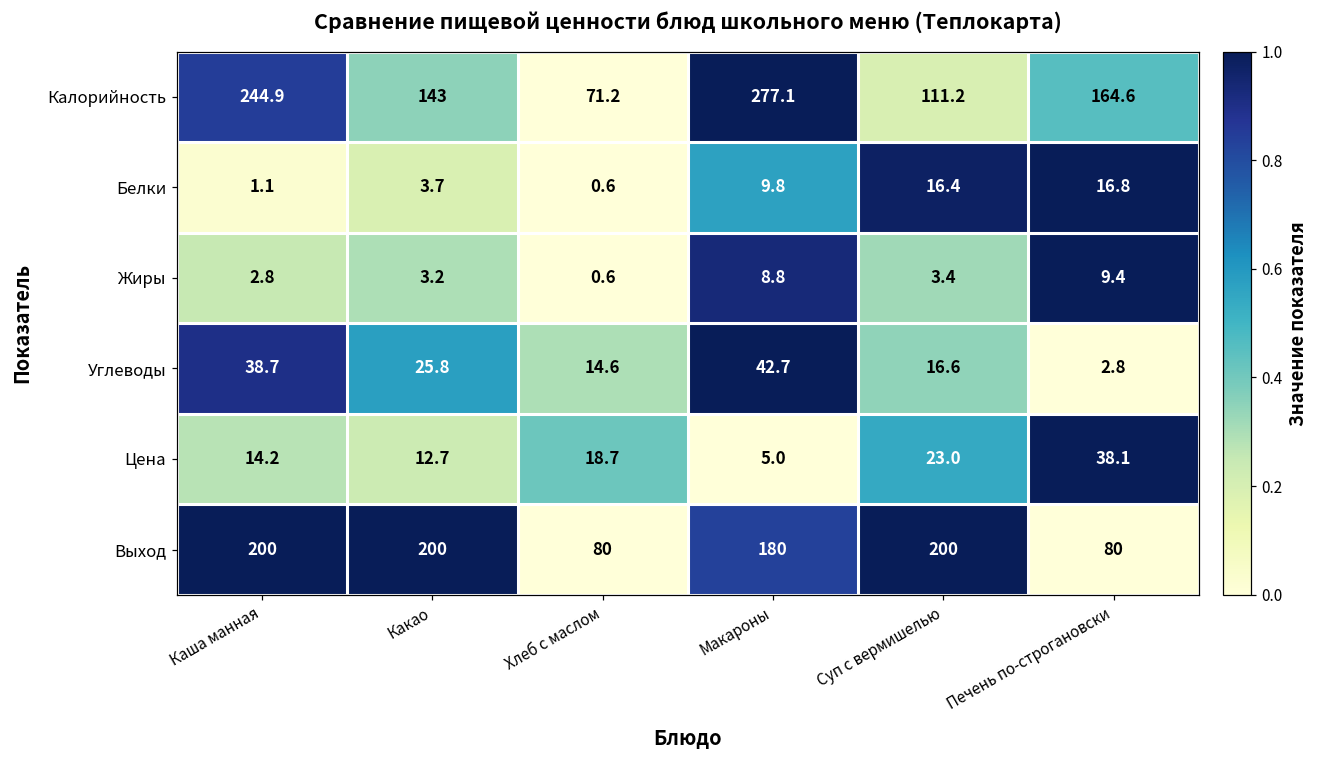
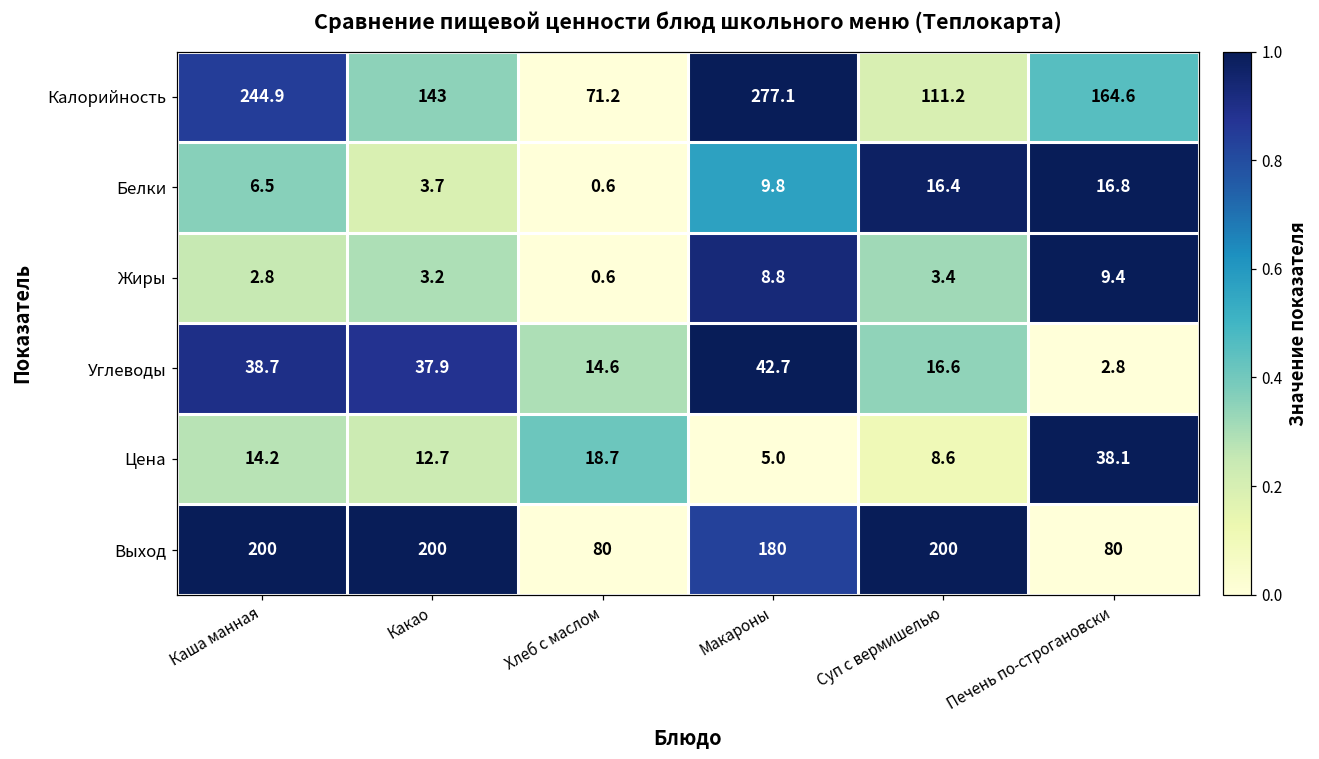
  {
    "Калорийность": {
      "Каша манная": 244.9,
      "Какао": 143,
      "Хлеб с маслом": 71.2,
      "Макароны": 277.1,
      "Суп с вермишелью": 111.2,
      "Печень по-строгановски": 164.6
    },
    "Белки": {
-     "Каша манная": 1.1,
+     "Каша манная": 6.5,
      "Какао": 3.7,
      "Хлеб с маслом": 0.6,
      "Макароны": 9.8,
      "Суп с вермишелью": 16.4,
      "Печень по-строгановски": 16.8
    },
    "Жиры": {
      "Каша манная": 2.8,
      "Какао": 3.2,
      "Хлеб с маслом": 0.6,
      "Макароны": 8.8,
      "Суп с вермишелью": 3.4,
      "Печень по-строгановски": 9.4
    },
    "Углеводы": {
      "Каша манная": 38.7,
-     "Какао": 25.8,
+     "Какао": 37.9,
      "Хлеб с маслом": 14.6,
      "Макароны": 42.7,
      "Суп с вермишелью": 16.6,
      "Печень по-строгановски": 2.8
    },
    "Цена": {
      "Каша манная": 14.2,
      "Какао": 12.7,
      "Хлеб с маслом": 18.7,
      "Макароны": 5.0,
-     "Суп с вермишелью": 23.0,
+     "Суп с вермишелью": 8.6,
      "Печень по-строгановски": 38.1
    },
    "Выход": {
      "Каша манная": 200,
      "Какао": 200,
      "Хлеб с маслом": 80,
      "Макароны": 180,
      "Суп с вермишелью": 200,
      "Печень по-строгановски": 80
    }
  }
